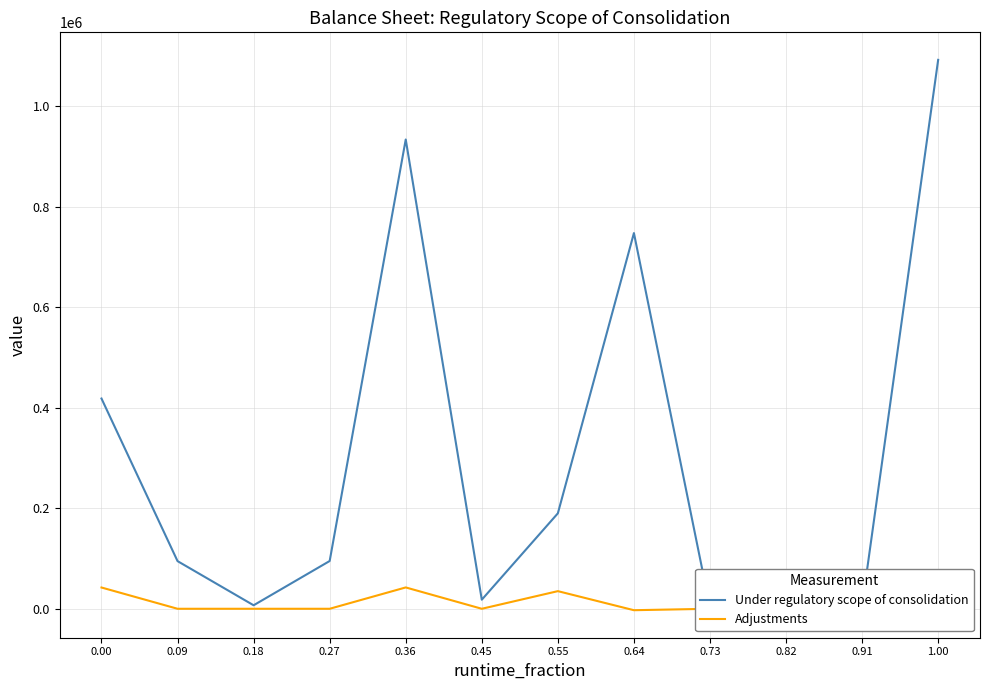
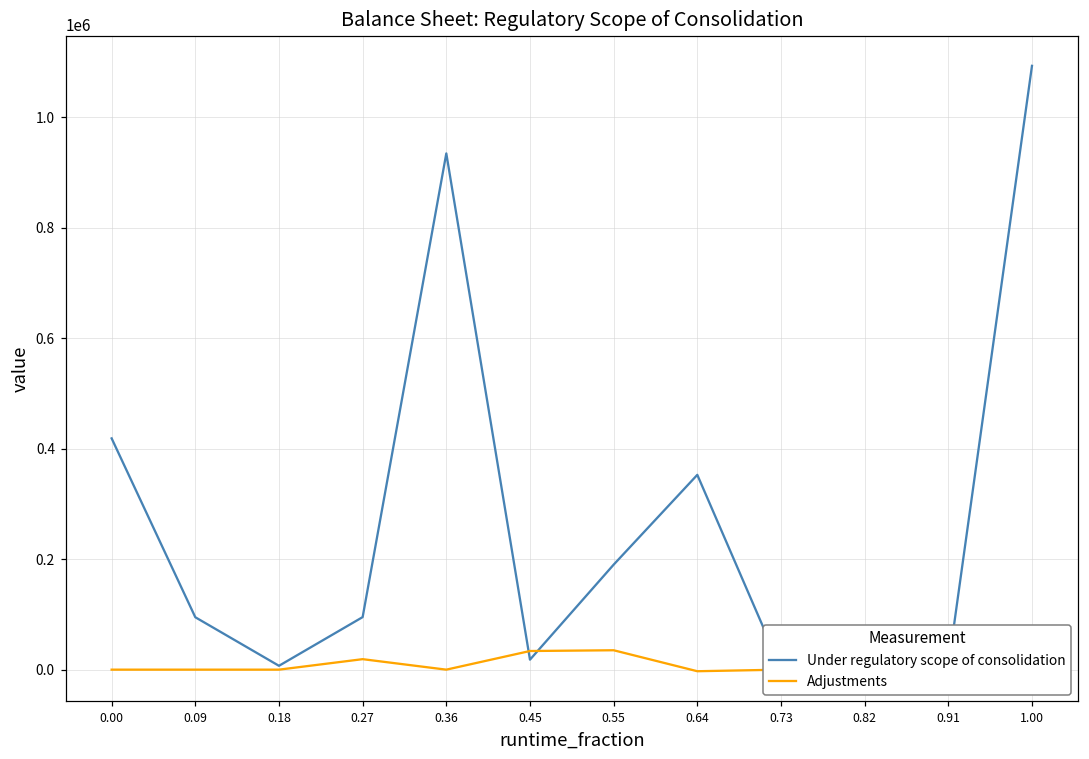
  {
    "Under regulatory scope of consolidation": {
      "0.00": 420000,
      "0.09": 90000,
      "0.18": 10000,
      "0.27": 100000,
      "0.36": 930000,
      "0.45": 20000,
      "0.55": 190000,
-     "0.64": 750000,
+     "0.64": 350000,
      "1.00": 1090000
    },
    "Adjustments": {
-     "0.00": 40000,
+     "0.00": 0,
      "0.09": 0,
      "0.18": 0,
-     "0.27": 0,
-     "0.36": 40000,
-     "0.45": 0,
+     "0.27": 20000,
+     "0.36": 0,
+     "0.45": 30000,
      "0.55": 40000,
      "0.64": 0
    }
  }
